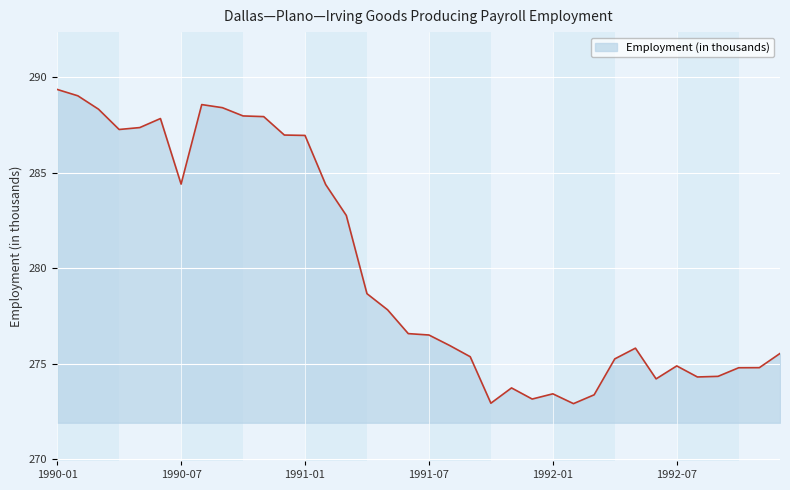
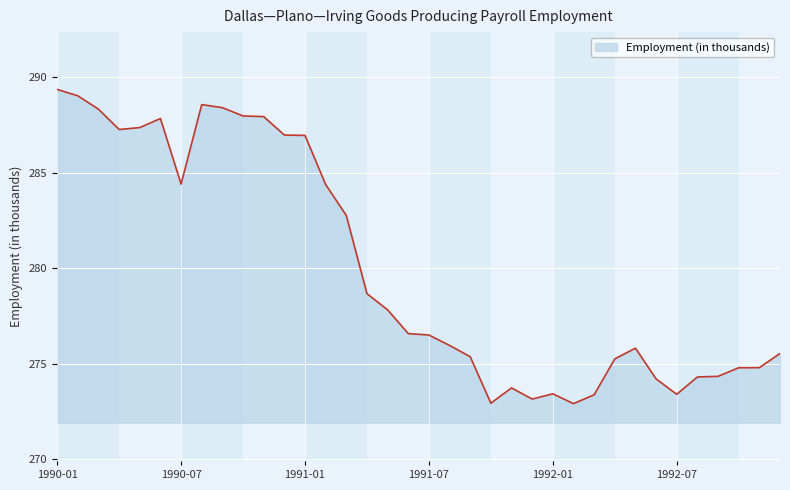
  {
    "1990-01": 289.4,
    "1990-07": 284.4,
    "1991-01": 286.9,
    "1991-07": 276.5,
    "1992-01": 273.4,
-   "1992-07": 274.9
+   "1992-07": 273.4
  }
